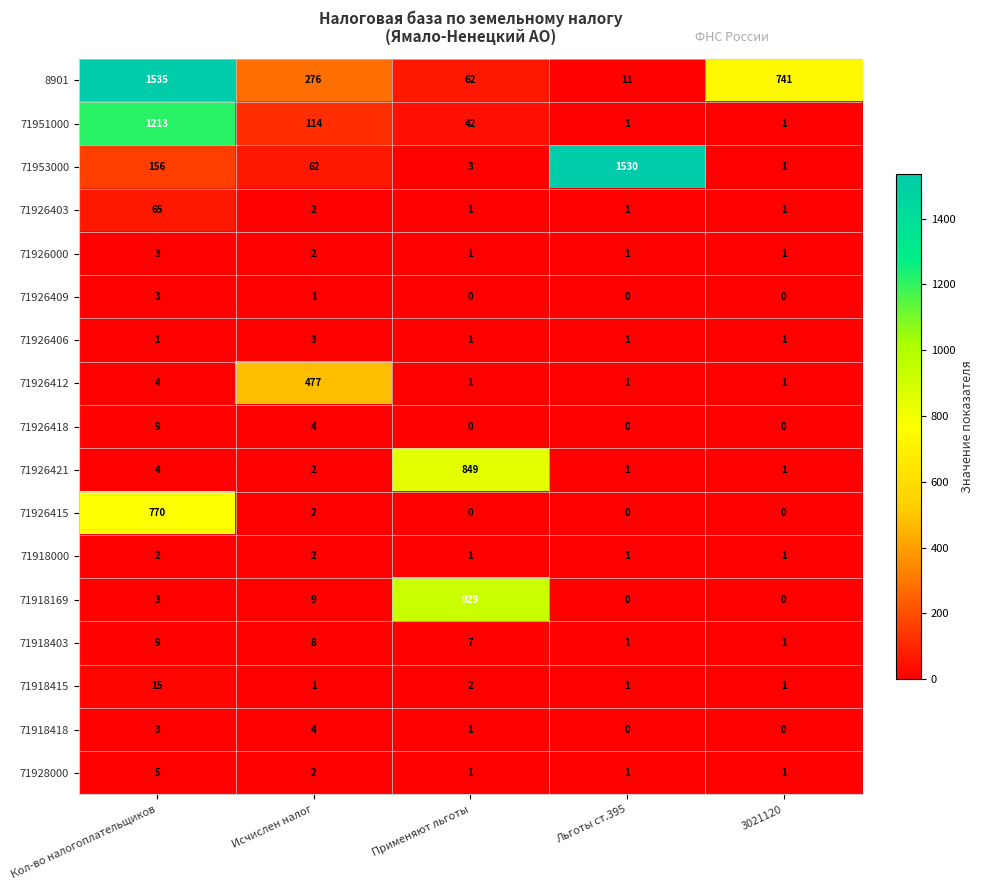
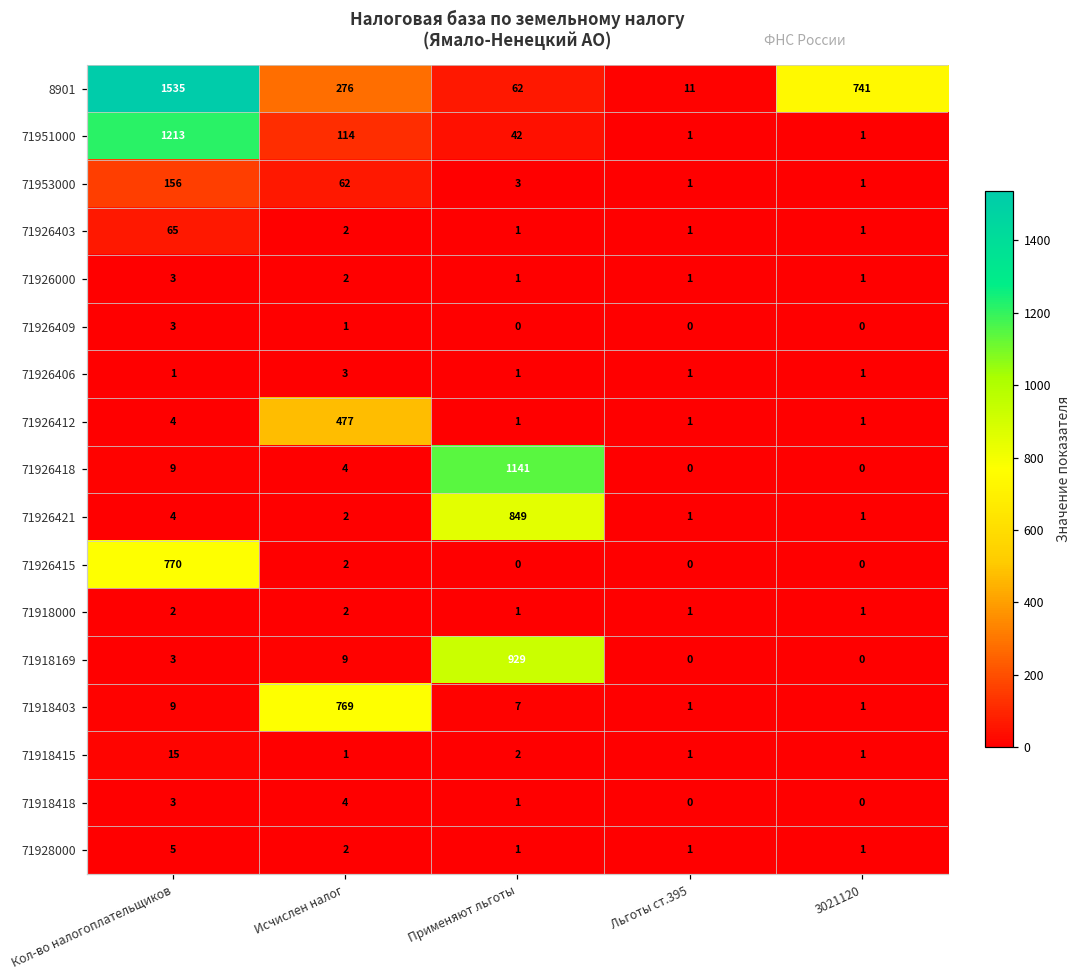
  {
    "8901": {
      "Кол-во налогоплательщиков": 1535,
      "Исчислен налог": 276,
      "Применяют льготы": 62,
      "Льготы ст.395": 11,
      "3021120": 741
    },
    "71951000": {
      "Кол-во налогоплательщиков": 1213,
      "Исчислен налог": 114,
      "Применяют льготы": 42,
      "Льготы ст.395": 1,
      "3021120": 1
    },
    "71953000": {
      "Кол-во налогоплательщиков": 156,
      "Исчислен налог": 62,
      "Применяют льготы": 3,
-     "Льготы ст.395": 1530,
+     "Льготы ст.395": 1,
      "3021120": 1
    },
    "71926403": {
      "Кол-во налогоплательщиков": 65,
      "Исчислен налог": 2,
      "Применяют льготы": 1,
      "Льготы ст.395": 1,
      "3021120": 1
    },
    "71926000": {
      "Кол-во налогоплательщиков": 3,
      "Исчислен налог": 2,
      "Применяют льготы": 1,
      "Льготы ст.395": 1,
      "3021120": 1
    },
    "71926409": {
      "Кол-во налогоплательщиков": 3,
      "Исчислен налог": 1,
      "Применяют льготы": 0,
      "Льготы ст.395": 0,
      "3021120": 0
    },
    "71926406": {
      "Кол-во налогоплательщиков": 1,
      "Исчислен налог": 3,
      "Применяют льготы": 1,
      "Льготы ст.395": 1,
      "3021120": 1
    },
    "71926412": {
      "Кол-во налогоплательщиков": 4,
      "Исчислен налог": 477,
      "Применяют льготы": 1,
      "Льготы ст.395": 1,
      "3021120": 1
    },
    "71926418": {
      "Кол-во налогоплательщиков": 9,
      "Исчислен налог": 4,
-     "Применяют льготы": 0,
+     "Применяют льготы": 1141,
      "Льготы ст.395": 0,
      "3021120": 0
    },
    "71926421": {
      "Кол-во налогоплательщиков": 4,
      "Исчислен налог": 2,
      "Применяют льготы": 849,
      "Льготы ст.395": 1,
      "3021120": 1
    },
    "71926415": {
      "Кол-во налогоплательщиков": 770,
      "Исчислен налог": 2,
      "Применяют льготы": 0,
      "Льготы ст.395": 0,
      "3021120": 0
    },
    "71918000": {
      "Кол-во налогоплательщиков": 2,
      "Исчислен налог": 2,
      "Применяют льготы": 1,
      "Льготы ст.395": 1,
      "3021120": 1
    },
    "71918169": {
      "Кол-во налогоплательщиков": 3,
      "Исчислен налог": 9,
      "Применяют льготы": 929,
      "Льготы ст.395": 0,
      "3021120": 0
    },
    "71918403": {
      "Кол-во налогоплательщиков": 9,
-     "Исчислен налог": 8,
+     "Исчислен налог": 769,
      "Применяют льготы": 7,
      "Льготы ст.395": 1,
      "3021120": 1
    },
    "71918415": {
      "Кол-во налогоплательщиков": 15,
      "Исчислен налог": 1,
      "Применяют льготы": 2,
      "Льготы ст.395": 1,
      "3021120": 1
    },
    "71918418": {
      "Кол-во налогоплательщиков": 3,
      "Исчислен налог": 4,
      "Применяют льготы": 1,
      "Льготы ст.395": 0,
      "3021120": 0
    },
    "71928000": {
      "Кол-во налогоплательщиков": 5,
      "Исчислен налог": 2,
      "Применяют льготы": 1,
      "Льготы ст.395": 1,
      "3021120": 1
    }
  }
